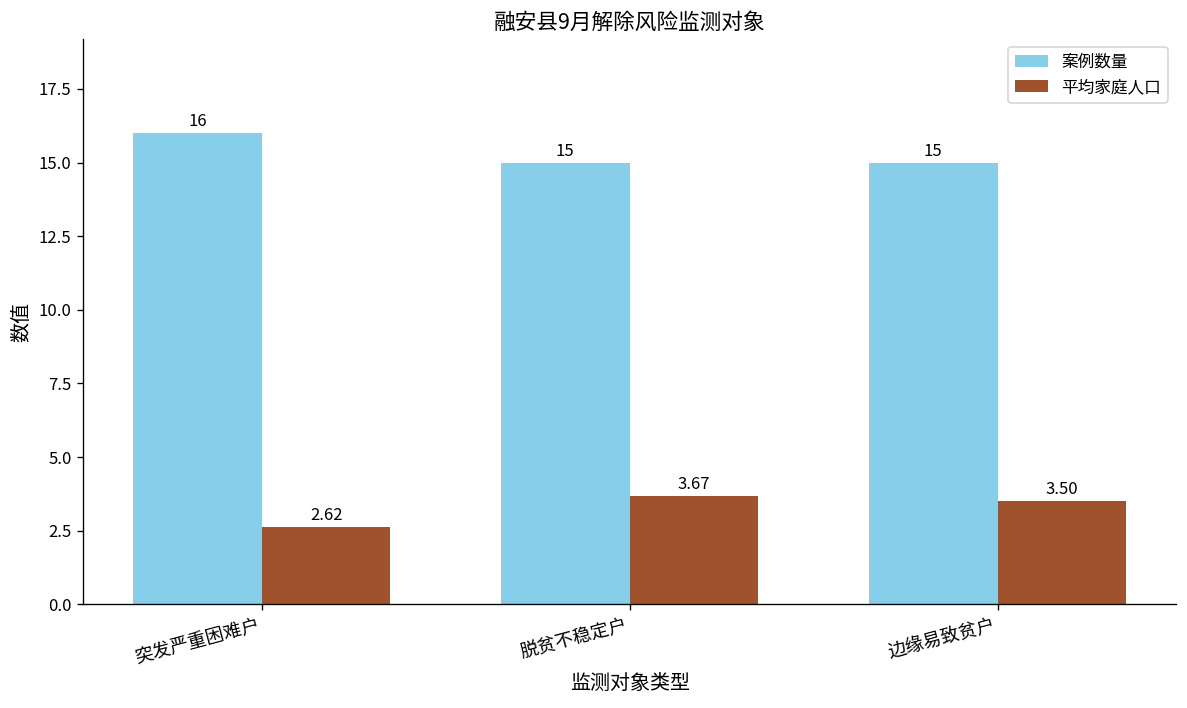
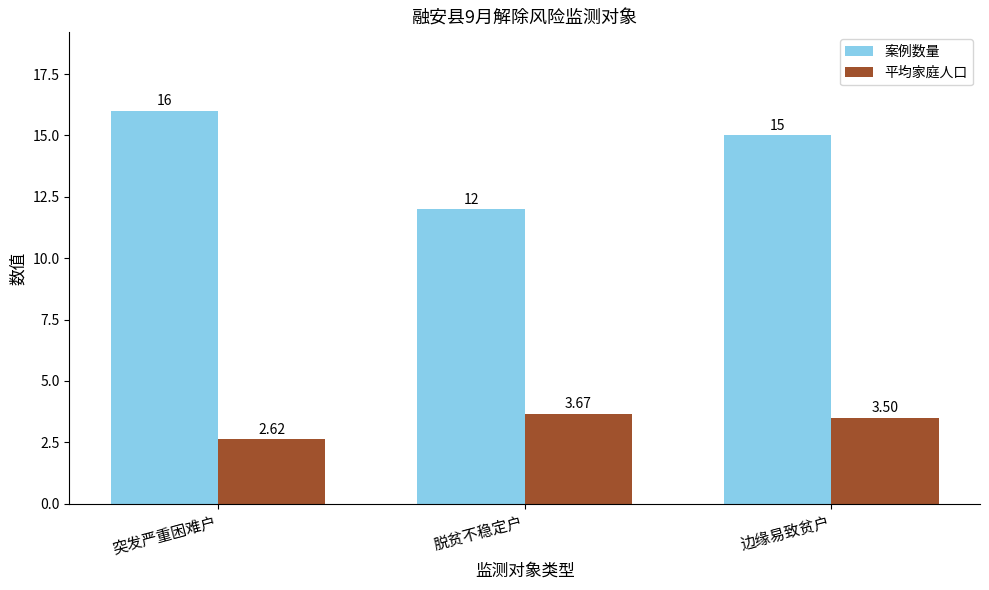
  {
    "案例数量": {
      "突发严重困难户": 16,
-     "脱贫不稳定户": 15,
+     "脱贫不稳定户": 12,
      "边缘易致贫户": 15
    },
    "平均家庭人口": {
      "突发严重困难户": 2.62,
      "脱贫不稳定户": 3.67,
      "边缘易致贫户": 3.50
    }
  }
